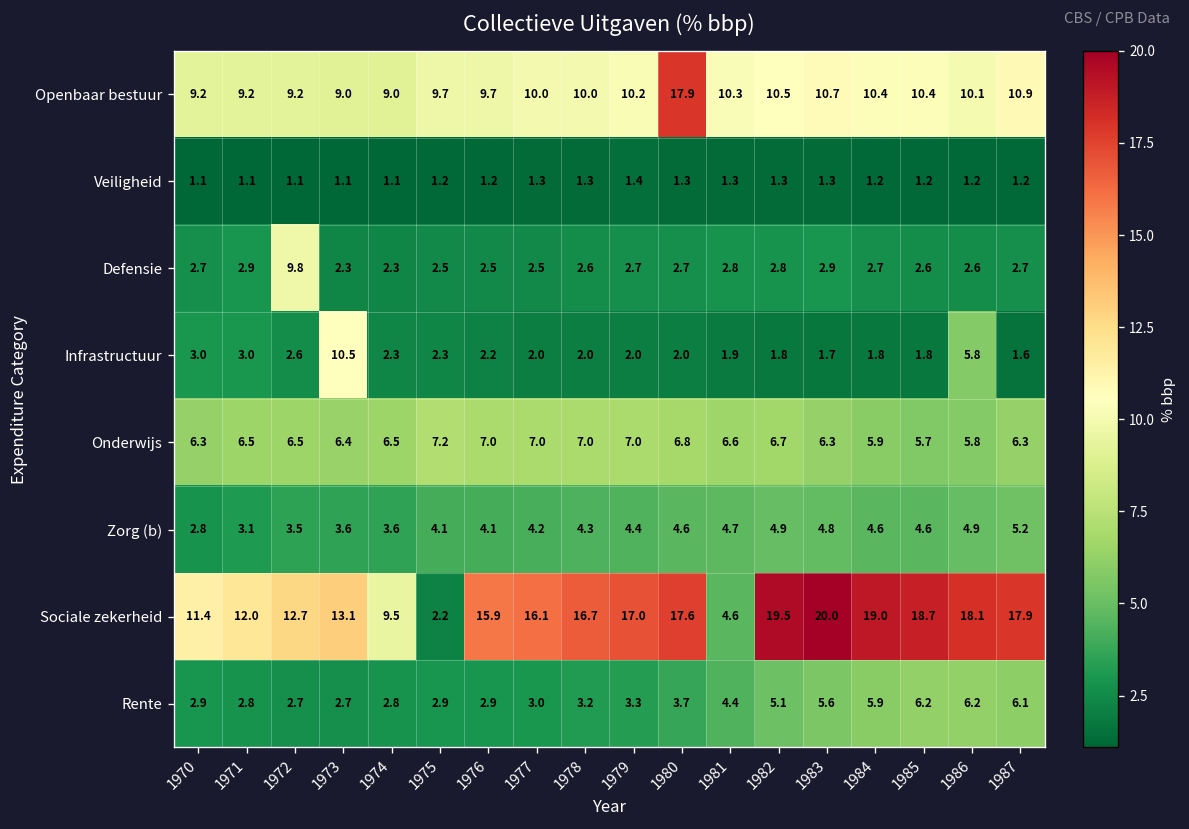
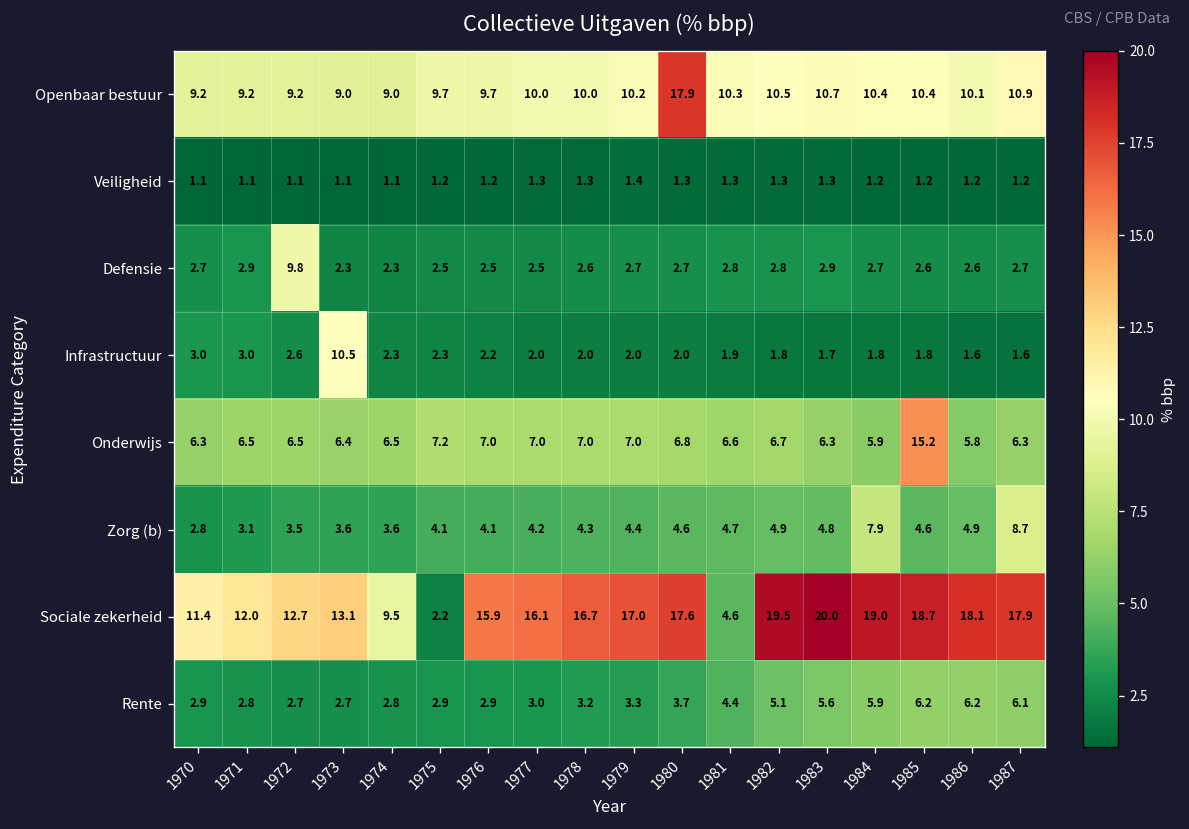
  {
    "Openbaar bestuur": {
      "1970": 9.2,
      "1971": 9.2,
      "1972": 9.2,
      "1973": 9.0,
      "1974": 9.0,
      "1975": 9.7,
      "1976": 9.7,
      "1977": 10.0,
      "1978": 10.0,
      "1979": 10.2,
      "1980": 17.9,
      "1981": 10.3,
      "1982": 10.5,
      "1983": 10.7,
      "1984": 10.4,
      "1985": 10.4,
      "1986": 10.1,
      "1987": 10.9
    },
    "Veiligheid": {
      "1970": 1.1,
      "1971": 1.1,
      "1972": 1.1,
      "1973": 1.1,
      "1974": 1.1,
      "1975": 1.2,
      "1976": 1.2,
      "1977": 1.3,
      "1978": 1.3,
      "1979": 1.4,
      "1980": 1.3,
      "1981": 1.3,
      "1982": 1.3,
      "1983": 1.3,
      "1984": 1.2,
      "1985": 1.2,
      "1986": 1.2,
      "1987": 1.2
    },
    "Defensie": {
      "1970": 2.7,
      "1971": 2.9,
      "1972": 9.8,
      "1973": 2.3,
      "1974": 2.3,
      "1975": 2.5,
      "1976": 2.5,
      "1977": 2.5,
      "1978": 2.6,
      "1979": 2.7,
      "1980": 2.7,
      "1981": 2.8,
      "1982": 2.8,
      "1983": 2.9,
      "1984": 2.7,
      "1985": 2.6,
      "1986": 2.6,
      "1987": 2.7
    },
    "Infrastructuur": {
      "1970": 3.0,
      "1971": 3.0,
      "1972": 2.6,
      "1973": 10.5,
      "1974": 2.3,
      "1975": 2.3,
      "1976": 2.2,
      "1977": 2.0,
      "1978": 2.0,
      "1979": 2.0,
      "1980": 2.0,
      "1981": 1.9,
      "1982": 1.8,
      "1983": 1.7,
      "1984": 1.8,
      "1985": 1.8,
-     "1986": 5.8,
+     "1986": 1.6,
      "1987": 1.6
    },
    "Onderwijs": {
      "1970": 6.3,
      "1971": 6.5,
      "1972": 6.5,
      "1973": 6.4,
      "1974": 6.5,
      "1975": 7.2,
      "1976": 7.0,
      "1977": 7.0,
      "1978": 7.0,
      "1979": 7.0,
      "1980": 6.8,
      "1981": 6.6,
      "1982": 6.7,
      "1983": 6.3,
      "1984": 5.9,
-     "1985": 5.7,
+     "1985": 15.2,
      "1986": 5.8,
      "1987": 6.3
    },
    "Zorg (b)": {
      "1970": 2.8,
      "1971": 3.1,
      "1972": 3.5,
      "1973": 3.6,
      "1974": 3.6,
      "1975": 4.1,
      "1976": 4.1,
      "1977": 4.2,
      "1978": 4.3,
      "1979": 4.4,
      "1980": 4.6,
      "1981": 4.7,
      "1982": 4.9,
      "1983": 4.8,
-     "1984": 4.6,
+     "1984": 7.9,
      "1985": 4.6,
      "1986": 4.9,
-     "1987": 5.2
+     "1987": 8.7
    },
    "Sociale zekerheid": {
      "1970": 11.4,
      "1971": 12.0,
      "1972": 12.7,
      "1973": 13.1,
      "1974": 9.5,
      "1975": 2.2,
      "1976": 15.9,
      "1977": 16.1,
      "1978": 16.7,
      "1979": 17.0,
      "1980": 17.6,
      "1981": 4.6,
      "1982": 19.5,
      "1983": 20.0,
      "1984": 19.0,
      "1985": 18.7,
      "1986": 18.1,
      "1987": 17.9
    },
    "Rente": {
      "1970": 2.9,
      "1971": 2.8,
      "1972": 2.7,
      "1973": 2.7,
      "1974": 2.8,
      "1975": 2.9,
      "1976": 2.9,
      "1977": 3.0,
      "1978": 3.2,
      "1979": 3.3,
      "1980": 3.7,
      "1981": 4.4,
      "1982": 5.1,
      "1983": 5.6,
      "1984": 5.9,
      "1985": 6.2,
      "1986": 6.2,
      "1987": 6.1
    }
  }
